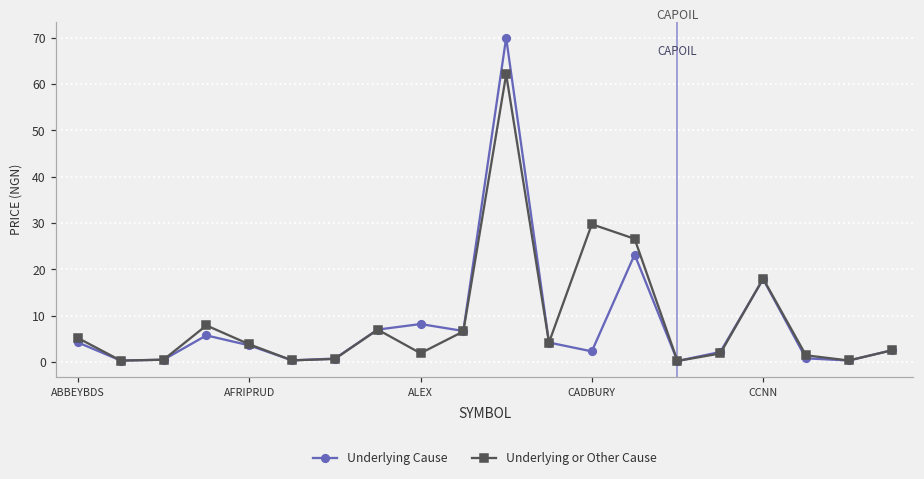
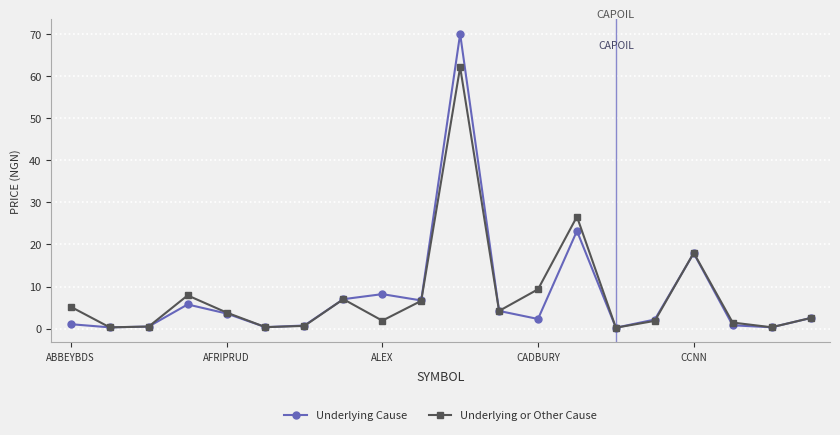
  {
    "Underlying Cause": {
-     "ABBEYBDS": 4,
+     "ABBEYBDS": 1,
      "ALEX": 8,
      "CADBURY": 2
    },
    "Underlying or Other Cause": {
      "ABBEYBDS": 5,
      "ALEX": 2,
-     "CADBURY": 30
+     "CADBURY": 9
    }
  }
